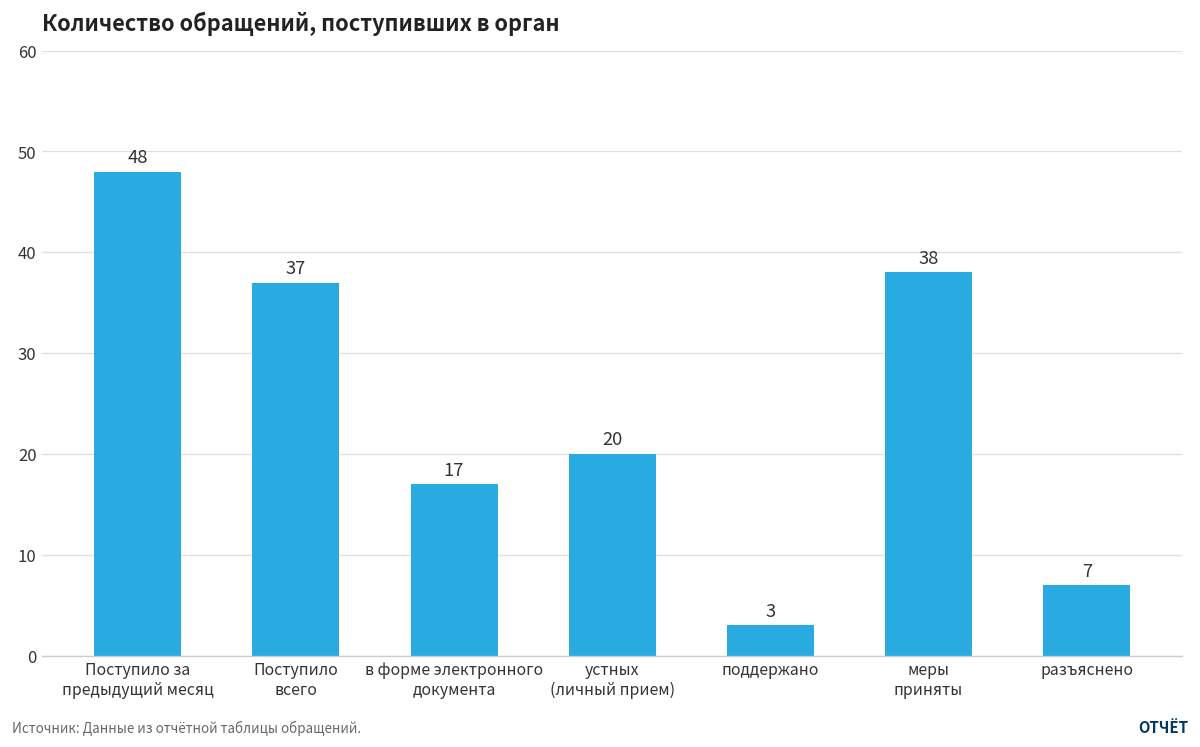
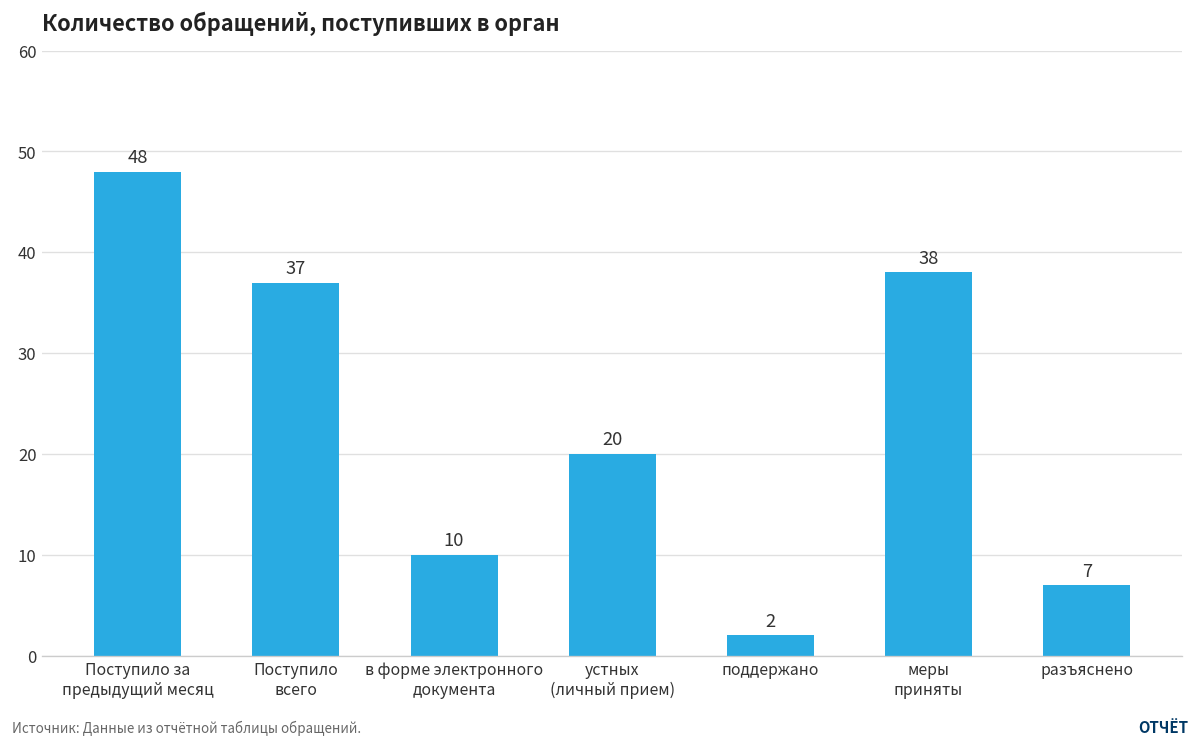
  {
    "Поступило за предыдущий месяц": 48,
    "Поступило всего": 37,
-   "в форме электронного документа": 17,
+   "в форме электронного документа": 10,
    "устных (личный прием)": 20,
-   "поддержано": 3,
+   "поддержано": 2,
    "меры приняты": 38,
    "разъяснено": 7
  }
